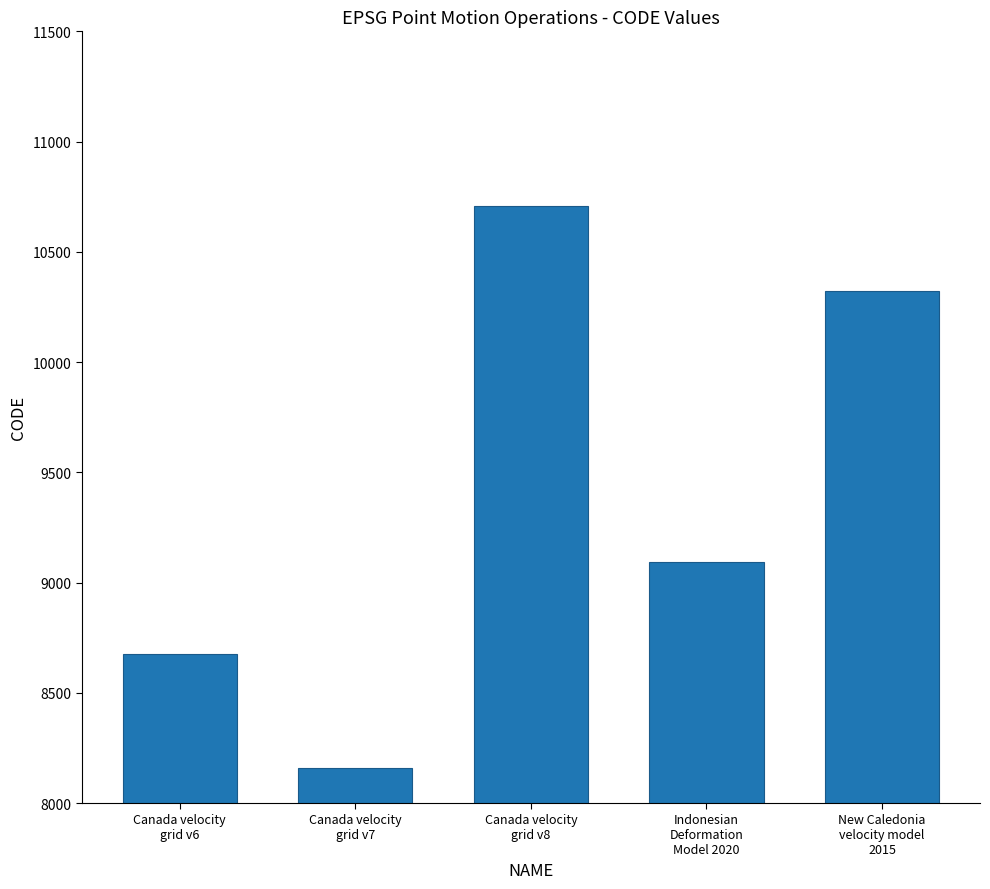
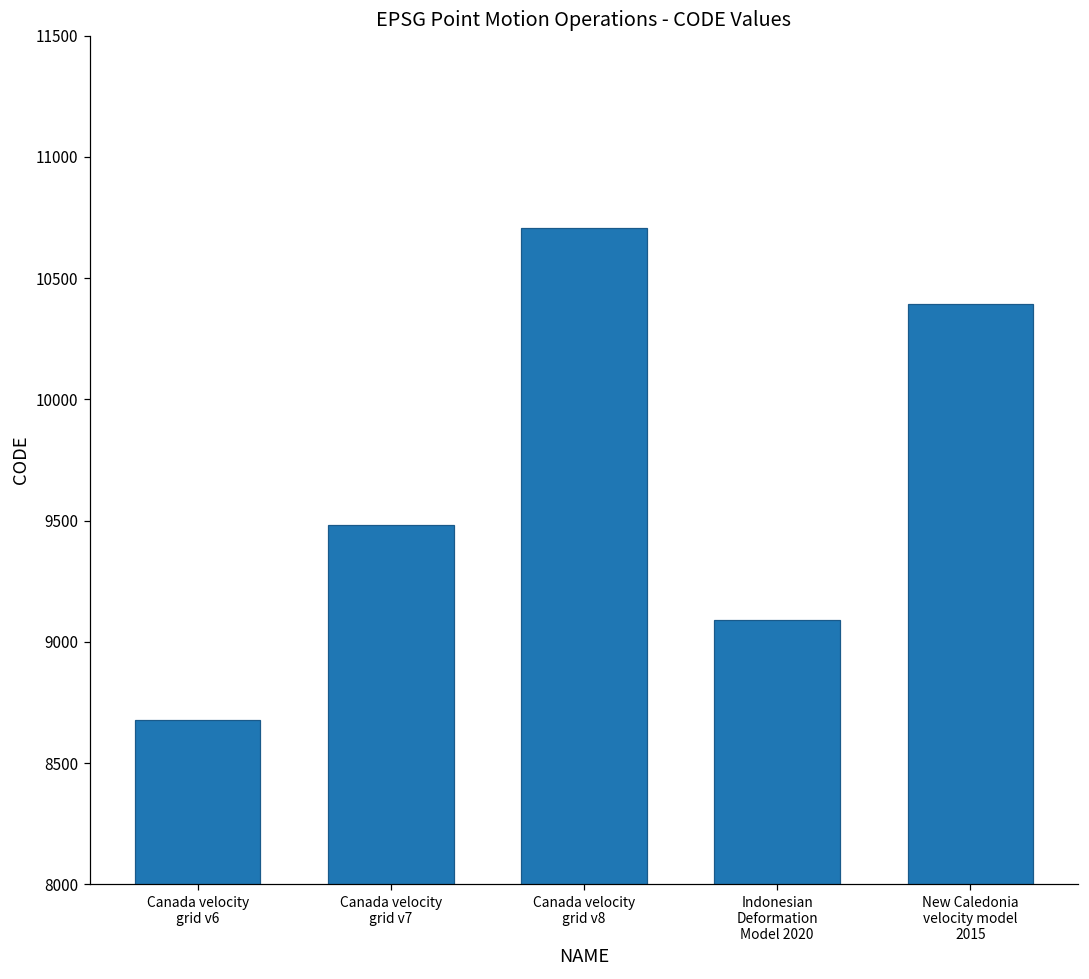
  {
    "Canada velocity grid v6": 8680,
-   "Canada velocity grid v7": 8160,
+   "Canada velocity grid v7": 9480,
    "Canada velocity grid v8": 10710,
    "Indonesian Deformation Model 2020": 9090,
-   "New Caledonia velocity model 2015": 10320
+   "New Caledonia velocity model 2015": 10400
  }
